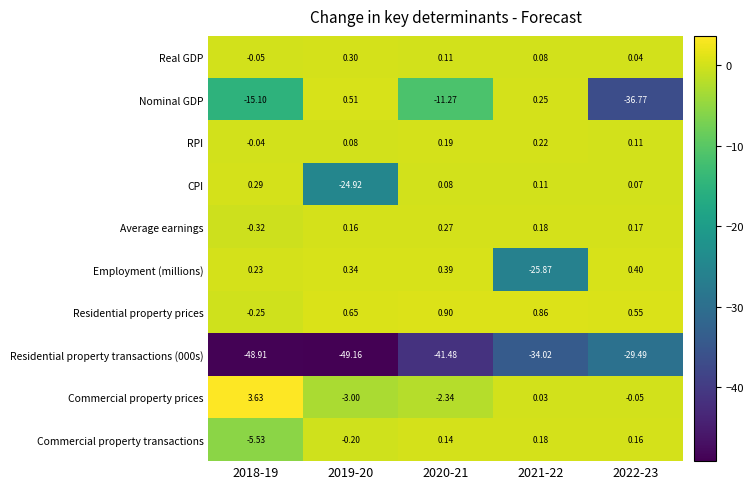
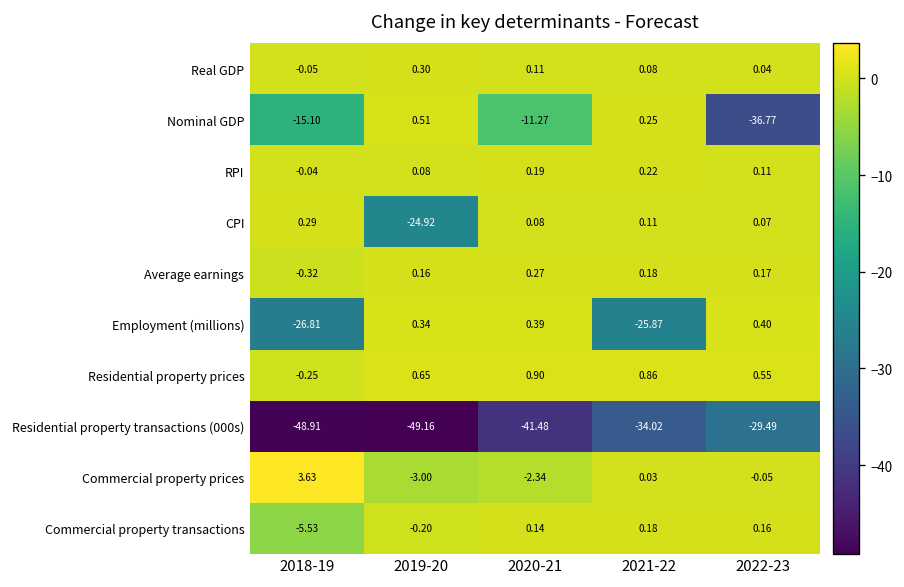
  {
    "Real GDP": {
      "2018-19": -0.05,
      "2019-20": 0.30,
      "2020-21": 0.11,
      "2021-22": 0.08,
      "2022-23": 0.04
    },
    "Nominal GDP": {
      "2018-19": -15.10,
      "2019-20": 0.51,
      "2020-21": -11.27,
      "2021-22": 0.25,
      "2022-23": -36.77
    },
    "RPI": {
      "2018-19": -0.04,
      "2019-20": 0.08,
      "2020-21": 0.19,
      "2021-22": 0.22,
      "2022-23": 0.11
    },
    "CPI": {
      "2018-19": 0.29,
      "2019-20": -24.92,
      "2020-21": 0.08,
      "2021-22": 0.11,
      "2022-23": 0.07
    },
    "Average earnings": {
      "2018-19": -0.32,
      "2019-20": 0.16,
      "2020-21": 0.27,
      "2021-22": 0.18,
      "2022-23": 0.17
    },
    "Employment (millions)": {
-     "2018-19": 0.23,
+     "2018-19": -26.81,
      "2019-20": 0.34,
      "2020-21": 0.39,
      "2021-22": -25.87,
      "2022-23": 0.40
    },
    "Residential property prices": {
      "2018-19": -0.25,
      "2019-20": 0.65,
      "2020-21": 0.90,
      "2021-22": 0.86,
      "2022-23": 0.55
    },
    "Residential property transactions (000s)": {
      "2018-19": -48.91,
      "2019-20": -49.16,
      "2020-21": -41.48,
      "2021-22": -34.02,
      "2022-23": -29.49
    },
    "Commercial property prices": {
      "2018-19": 3.63,
      "2019-20": -3.00,
      "2020-21": -2.34,
      "2021-22": 0.03,
      "2022-23": -0.05
    },
    "Commercial property transactions": {
      "2018-19": -5.53,
      "2019-20": -0.20,
      "2020-21": 0.14,
      "2021-22": 0.18,
      "2022-23": 0.16
    }
  }
